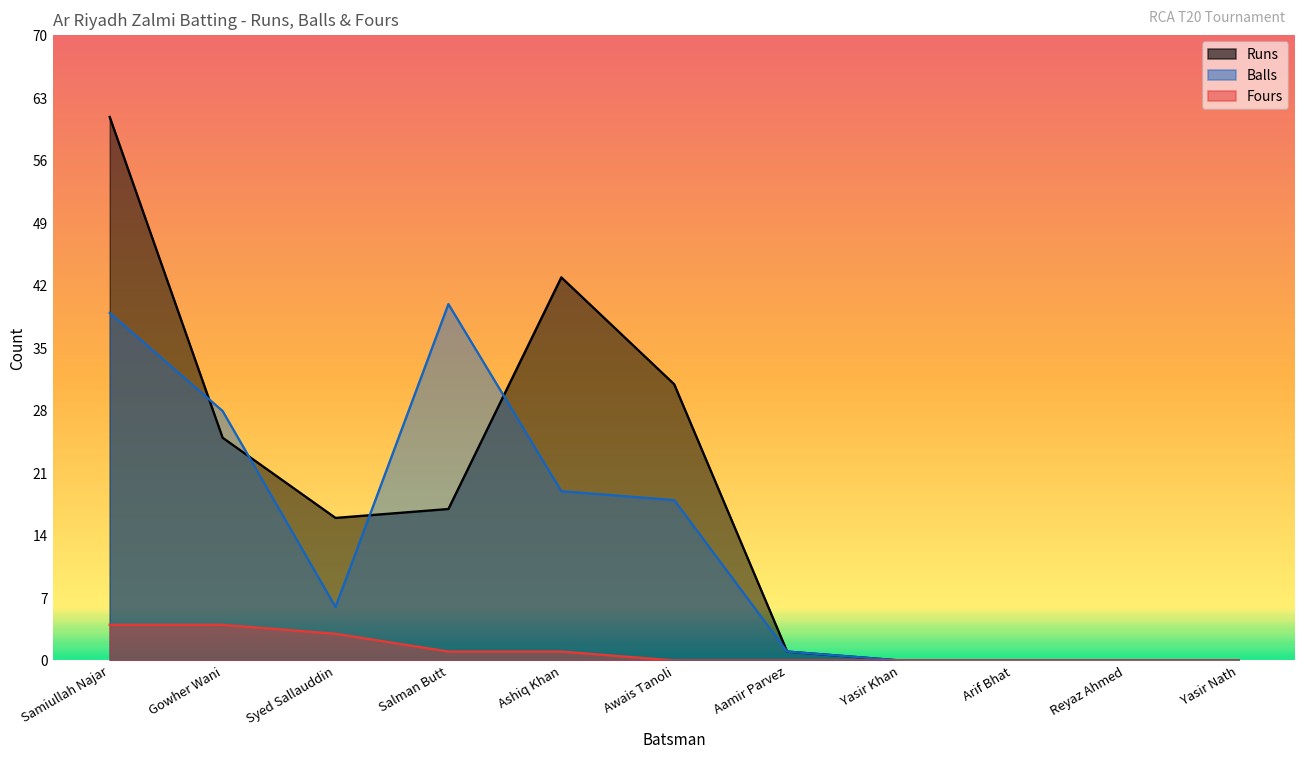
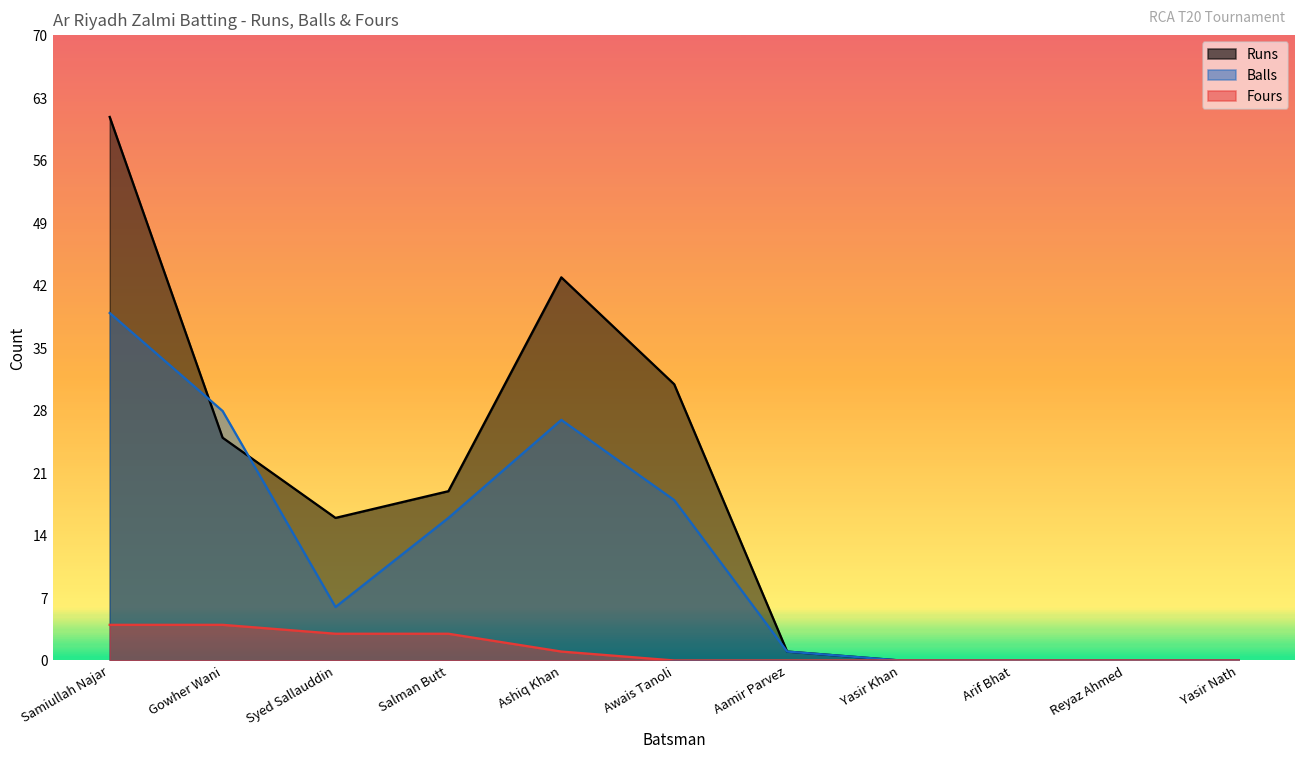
  {
    "Runs": {
      "Samiullah Najar": 61,
      "Gowher Wani": 25,
      "Syed Sallauddin": 16,
-     "Salman Butt": 17,
+     "Salman Butt": 19,
      "Ashiq Khan": 43,
      "Awais Tanoli": 31
    },
    "Balls": {
      "Samiullah Najar": 39,
      "Gowher Wani": 28,
      "Syed Sallauddin": 6,
-     "Salman Butt": 40,
-     "Ashiq Khan": 19,
+     "Salman Butt": 16,
+     "Ashiq Khan": 27,
      "Awais Tanoli": 18
    },
    "Fours": {
      "Samiullah Najar": 4,
      "Gowher Wani": 4,
      "Syed Sallauddin": 3,
-     "Salman Butt": 1,
+     "Salman Butt": 3,
      "Ashiq Khan": 1,
      "Awais Tanoli": 0,
      "Aamir Parvez": 0
    }
  }
